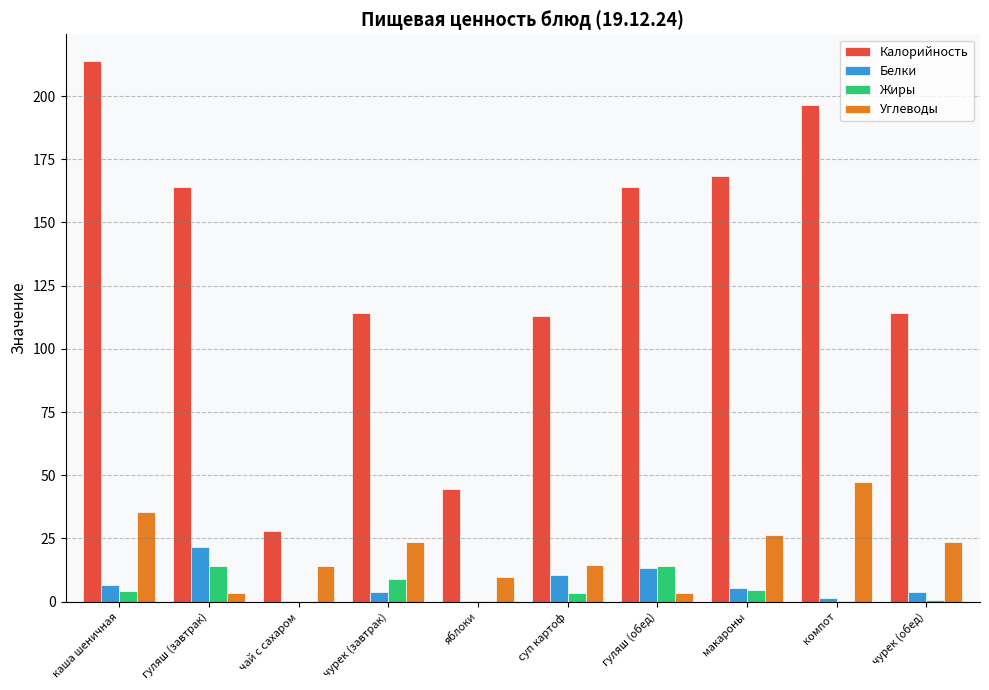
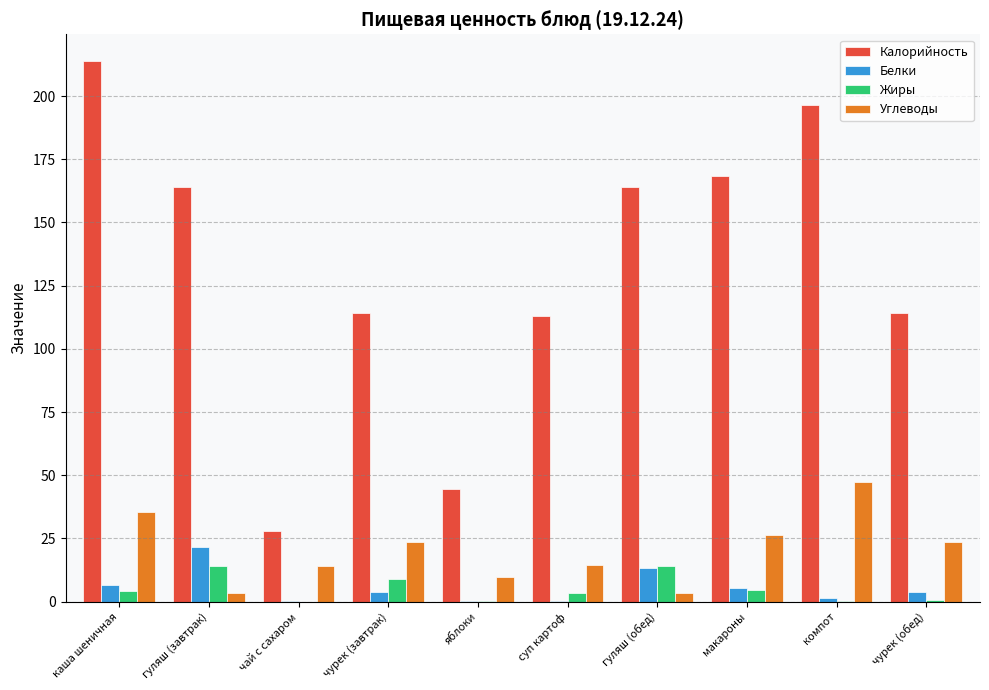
  {
    "Белки": {
      "каша шеничная": 7,
      "гуляш (завтрак)": 22,
      "чурек (завтрак)": 4,
-     "суп картоф": 11,
+     "суп картоф": 0,
      "гуляш (обед)": 13,
      "макароны": 6,
      "компот": 2,
      "чурек (обед)": 4
    },
    "Жиры": {
      "каша шеничная": 4,
      "гуляш (завтрак)": 14,
      "чай с сахаром": 0,
      "чурек (завтрак)": 9,
      "суп картоф": 3,
      "гуляш (обед)": 14,
      "макароны": 5
    }
  }
